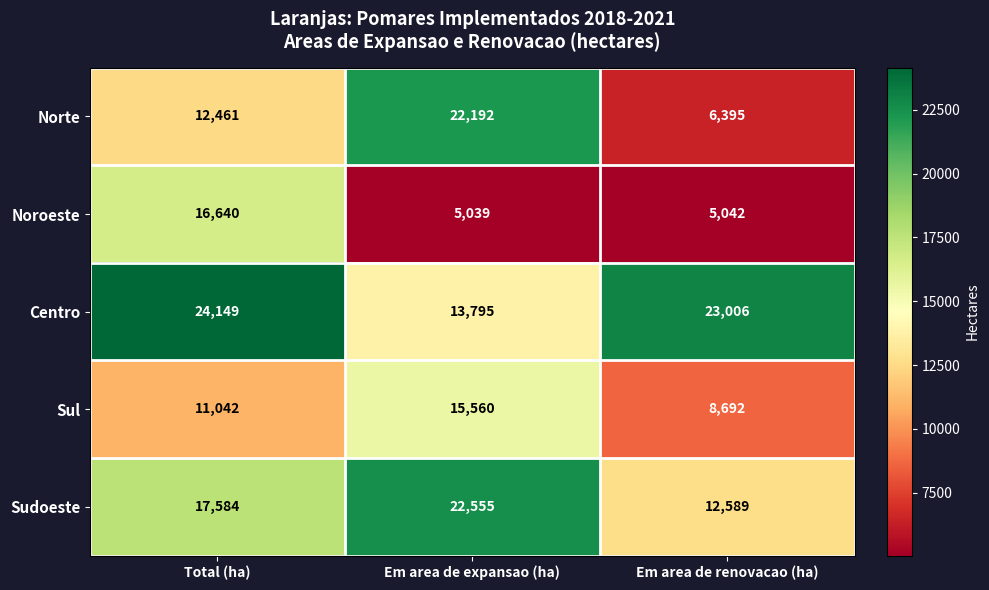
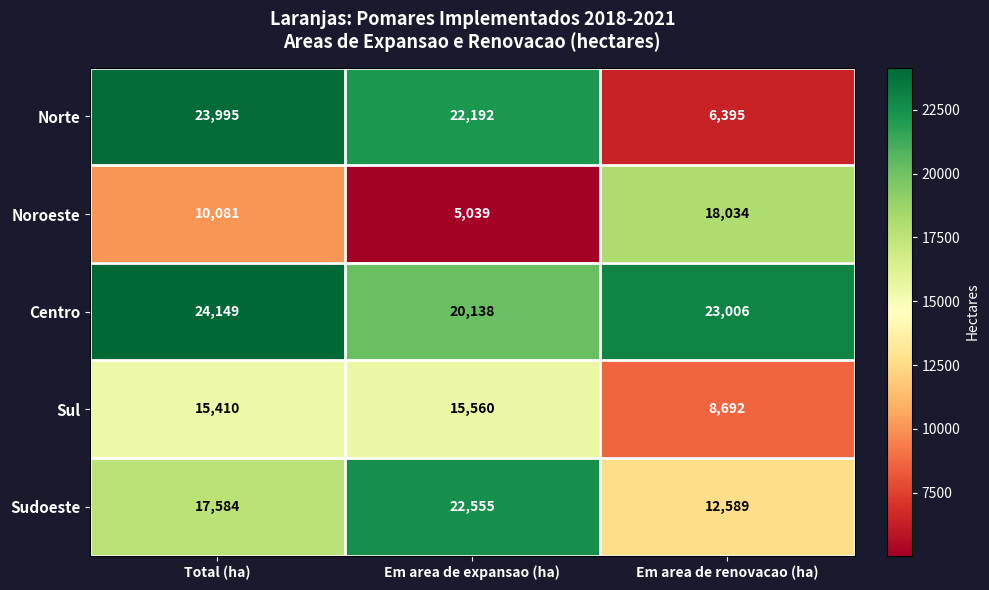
  {
    "Norte": {
-     "Total (ha)": "12,461",
+     "Total (ha)": "23,995",
      "Em area de expansao (ha)": "22,192",
      "Em area de renovacao (ha)": "6,395"
    },
    "Noroeste": {
-     "Total (ha)": "16,640",
+     "Total (ha)": "10,081",
      "Em area de expansao (ha)": "5,039",
-     "Em area de renovacao (ha)": "5,042"
+     "Em area de renovacao (ha)": "18,034"
    },
    "Centro": {
      "Total (ha)": "24,149",
-     "Em area de expansao (ha)": "13,795",
+     "Em area de expansao (ha)": "20,138",
      "Em area de renovacao (ha)": "23,006"
    },
    "Sul": {
-     "Total (ha)": "11,042",
+     "Total (ha)": "15,410",
      "Em area de expansao (ha)": "15,560",
      "Em area de renovacao (ha)": "8,692"
    },
    "Sudoeste": {
      "Total (ha)": "17,584",
      "Em area de expansao (ha)": "22,555",
      "Em area de renovacao (ha)": "12,589"
    }
  }
